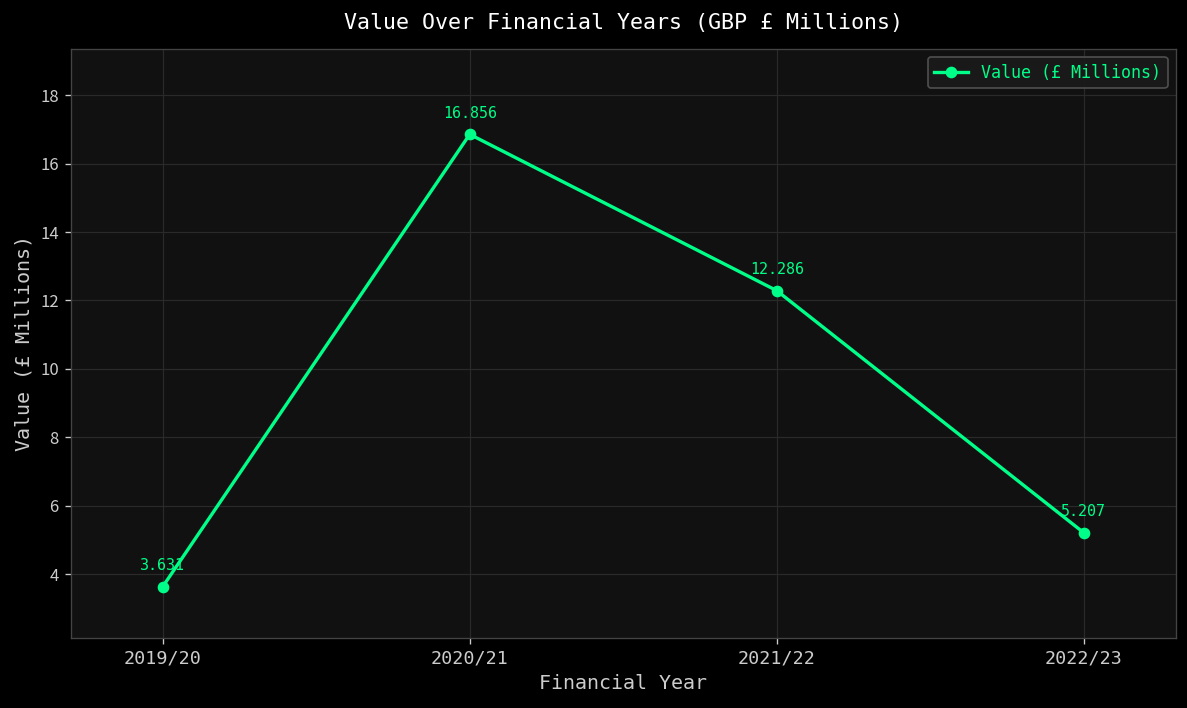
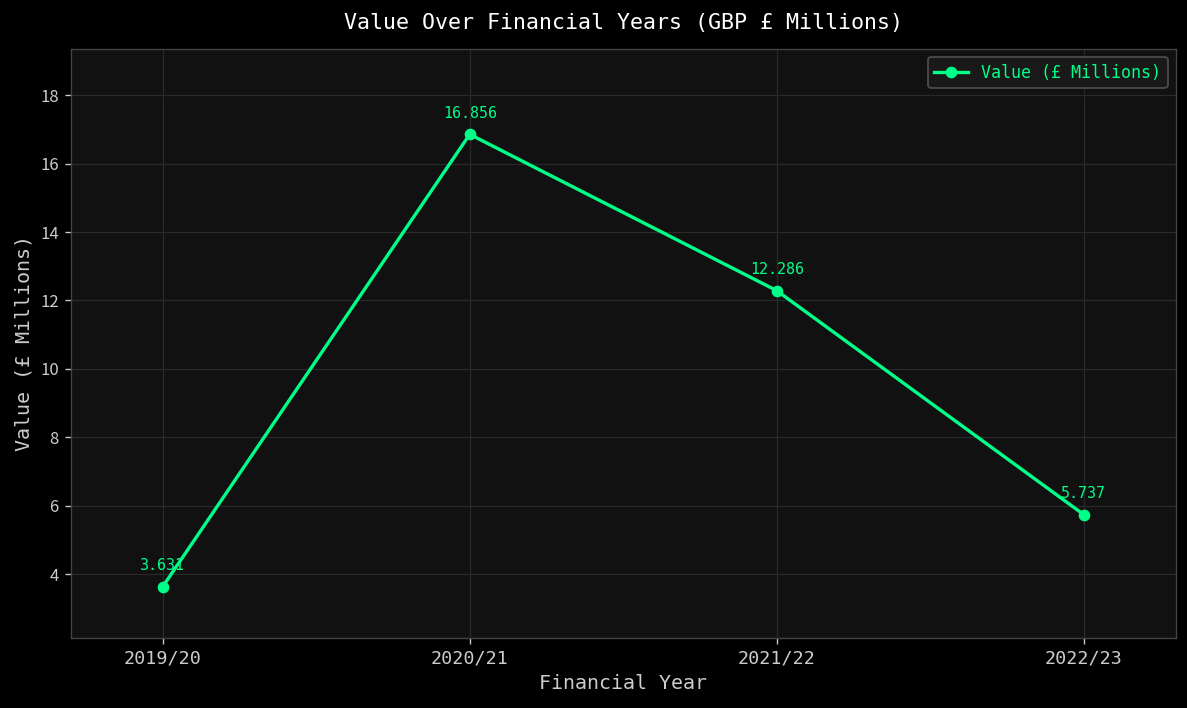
  {
    "2019/20": 3.631,
    "2020/21": 16.856,
    "2021/22": 12.286,
-   "2022/23": 5.207
+   "2022/23": 5.737
  }
